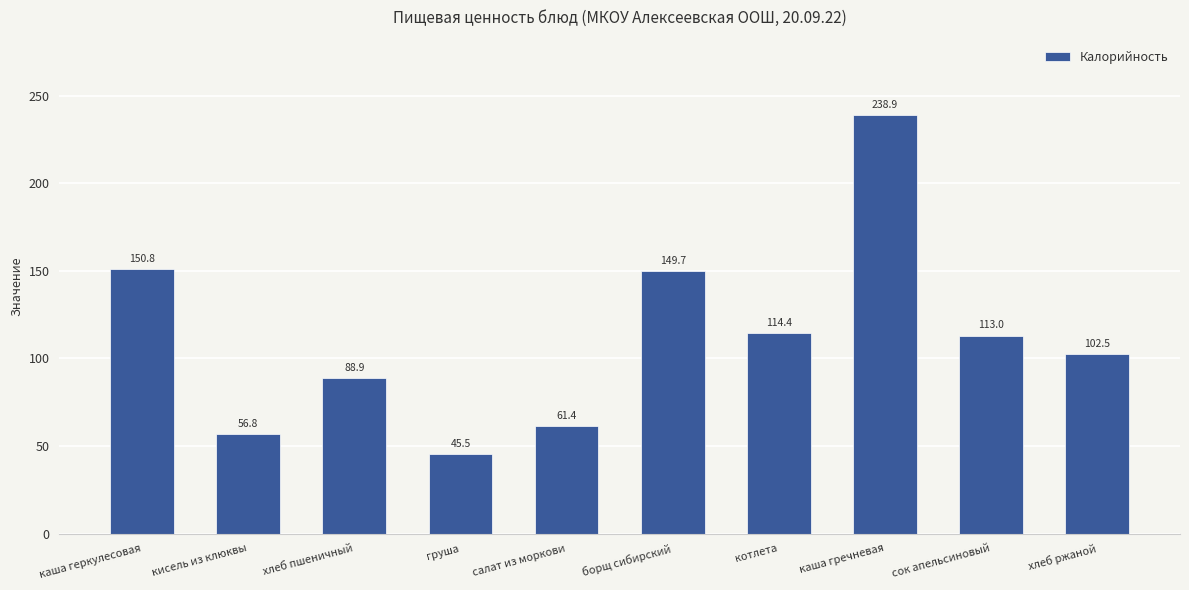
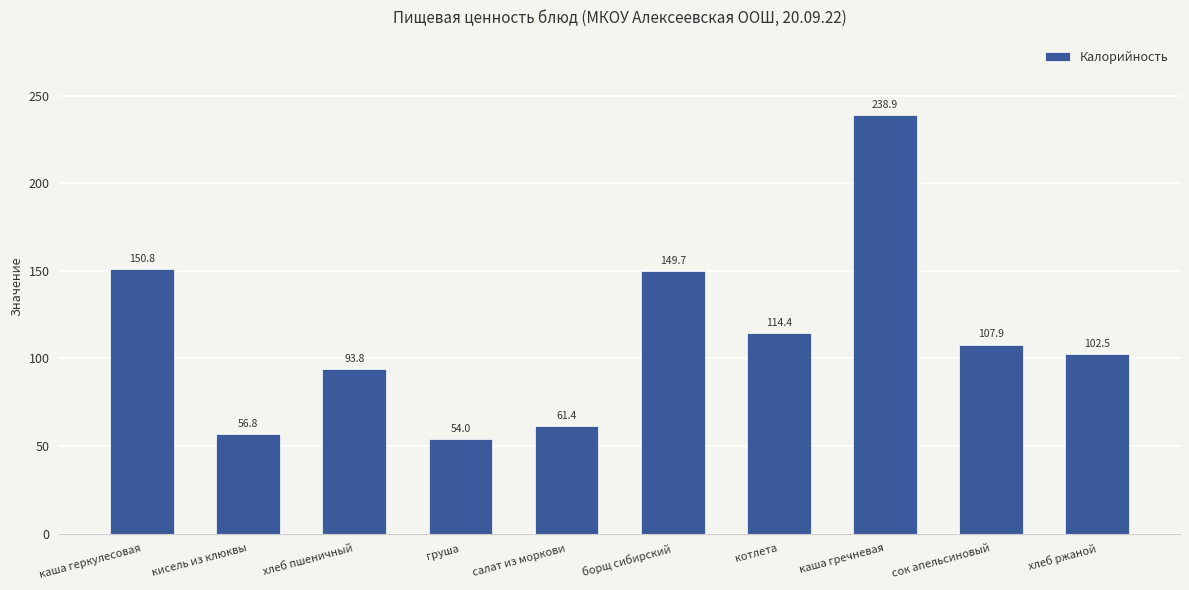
  {
    "каша геркулесовая": 150.8,
    "кисель из клюквы": 56.8,
-   "хлеб пшеничный": 88.9,
-   "груша": 45.5,
+   "хлеб пшеничный": 93.8,
+   "груша": 54.0,
    "салат из моркови": 61.4,
    "борщ сибирский": 149.7,
    "котлета": 114.4,
    "каша гречневая": 238.9,
-   "сок апельсиновый": 113.0,
+   "сок апельсиновый": 107.9,
    "хлеб ржаной": 102.5
  }
